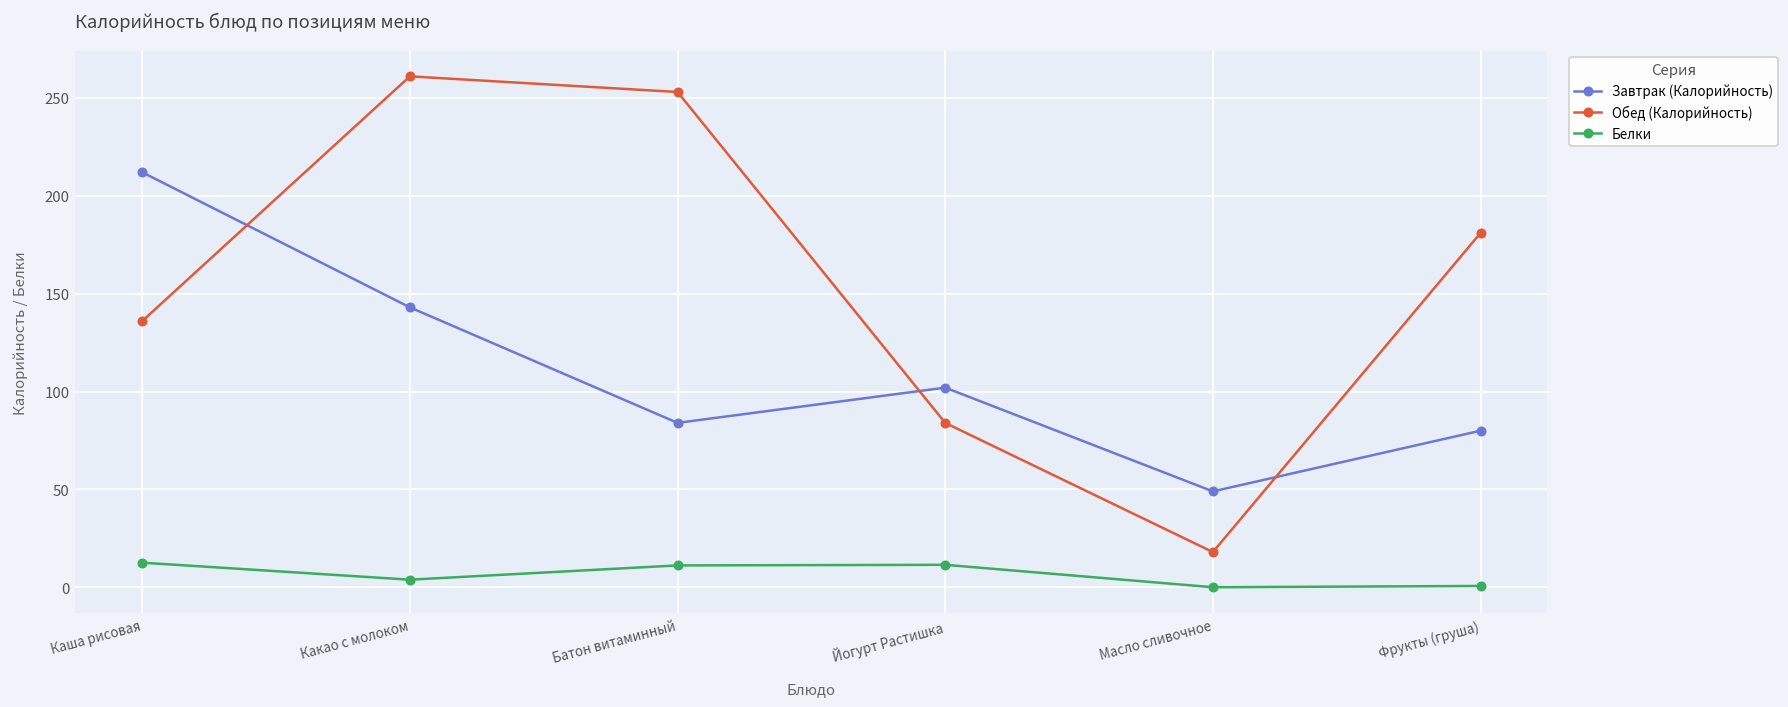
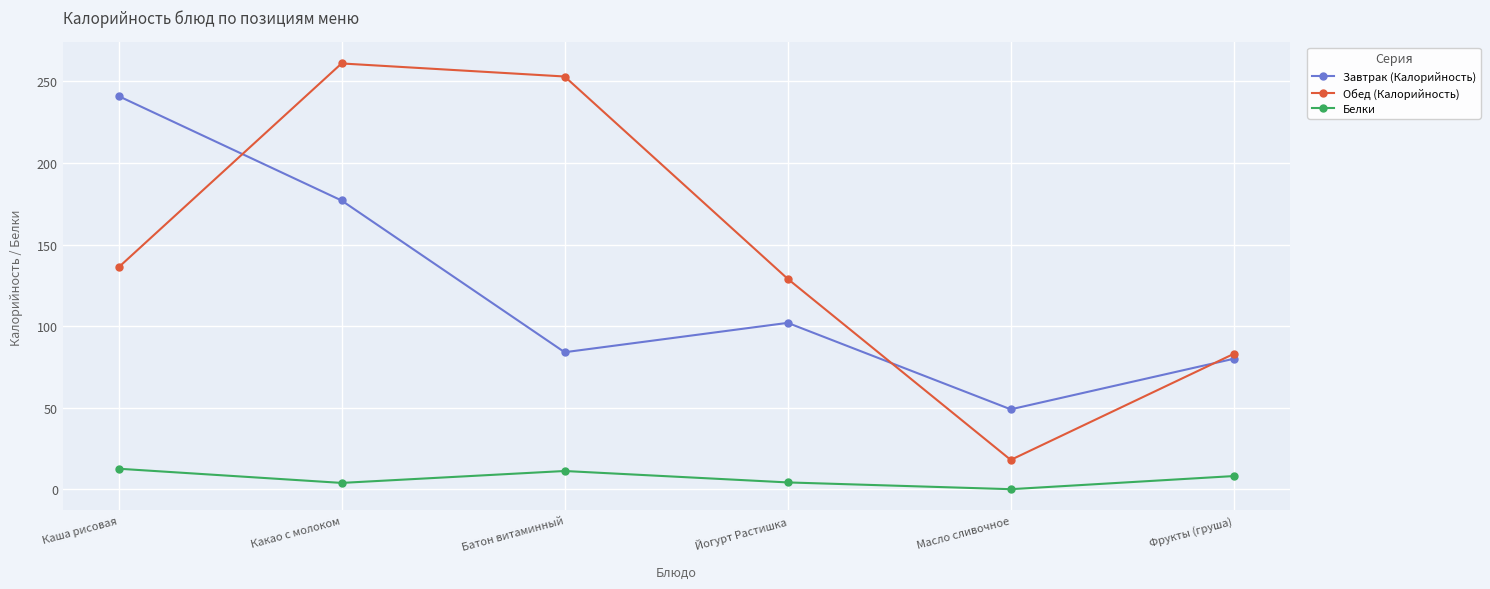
  {
    "Завтрак (Калорийность)": {
-     "Каша рисовая": 212,
-     "Какао с молоком": 143,
+     "Каша рисовая": 241,
+     "Какао с молоком": 177,
      "Батон витаминный": 84,
      "Йогурт Растишка": 102,
      "Масло сливочное": 49,
      "Фрукты (груша)": 80
    },
    "Обед (Калорийность)": {
      "Каша рисовая": 136,
      "Какао с молоком": 261,
      "Батон витаминный": 253,
-     "Йогурт Растишка": 84,
+     "Йогурт Растишка": 129,
      "Масло сливочное": 18,
-     "Фрукты (груша)": 181
+     "Фрукты (груша)": 83
    },
    "Белки": {
      "Каша рисовая": 13,
      "Какао с молоком": 4,
      "Батон витаминный": 11,
-     "Йогурт Растишка": 12,
+     "Йогурт Растишка": 4,
      "Масло сливочное": 0,
-     "Фрукты (груша)": 1
+     "Фрукты (груша)": 8
    }
  }
